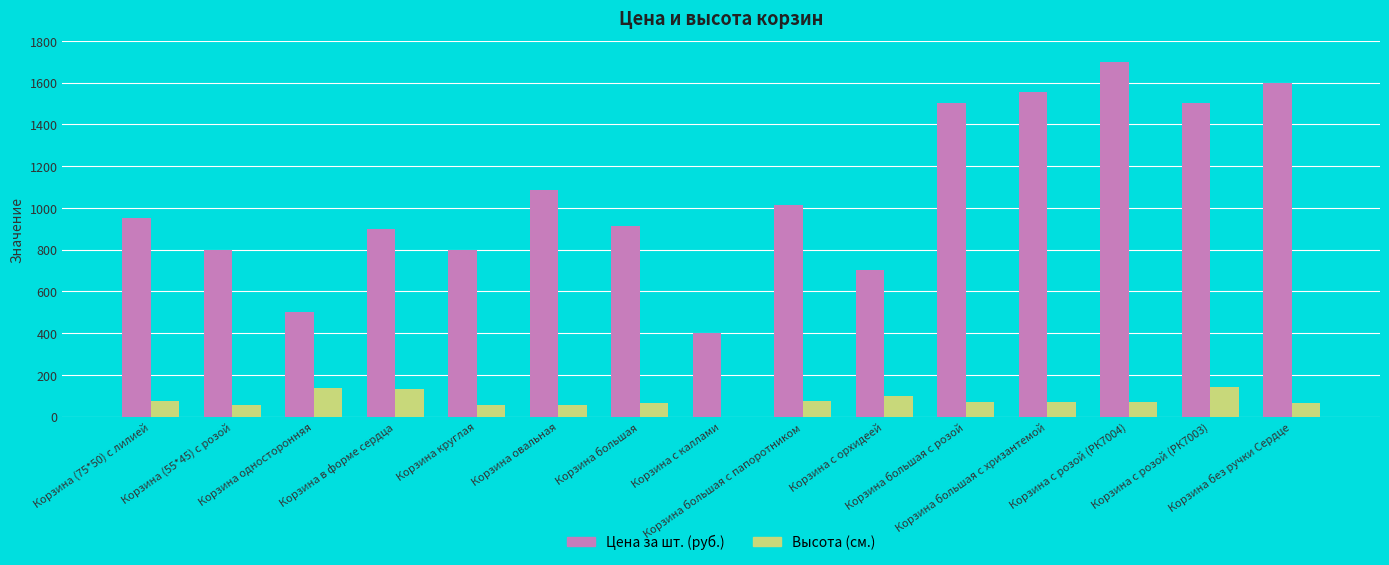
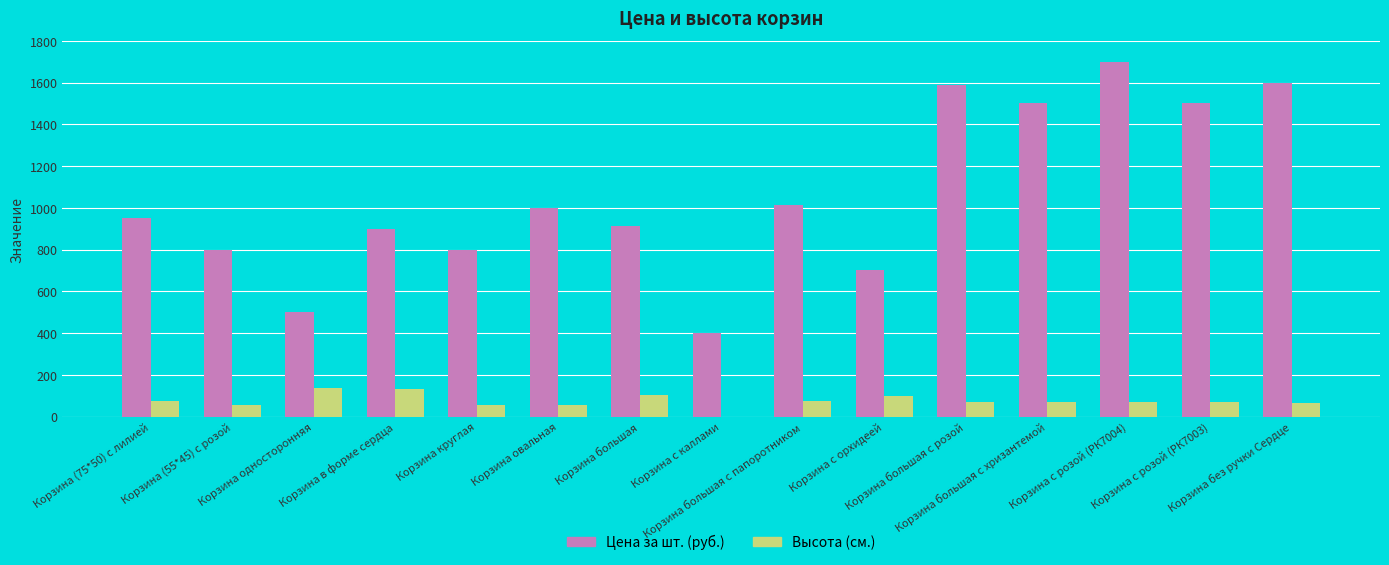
  {
    "Цена за шт. (руб.)": {
      "Корзина (75*50) с лилией": 950,
      "Корзина (55*45) с розой": 800,
      "Корзина односторонняя": 500,
      "Корзина в форме сердца": 900,
      "Корзина круглая": 800,
-     "Корзина овальная": 1090,
+     "Корзина овальная": 1000,
      "Корзина большая": 910,
      "Корзина с каллами": 400,
      "Корзина большая с папоротником": 1020,
      "Корзина с орхидеей": 700,
-     "Корзина большая с розой": 1500,
-     "Корзина большая с хризантемой": 1550,
+     "Корзина большая с розой": 1590,
+     "Корзина большая с хризантемой": 1500,
      "Корзина с розой (РК7004)": 1700,
      "Корзина с розой (РК7003)": 1500,
      "Корзина без ручки Сердце": 1600
    },
    "Высота (см.)": {
      "Корзина (75*50) с лилией": 80,
      "Корзина (55*45) с розой": 60,
      "Корзина односторонняя": 140,
      "Корзина в форме сердца": 130,
      "Корзина круглая": 60,
      "Корзина овальная": 60,
-     "Корзина большая": 70,
+     "Корзина большая": 110,
      "Корзина с каллами": 0,
      "Корзина большая с папоротником": 80,
      "Корзина с орхидеей": 100,
      "Корзина большая с розой": 70,
      "Корзина большая с хризантемой": 70,
      "Корзина с розой (РК7004)": 70,
-     "Корзина с розой (РК7003)": 140,
+     "Корзина с розой (РК7003)": 70,
      "Корзина без ручки Сердце": 70
    }
  }
